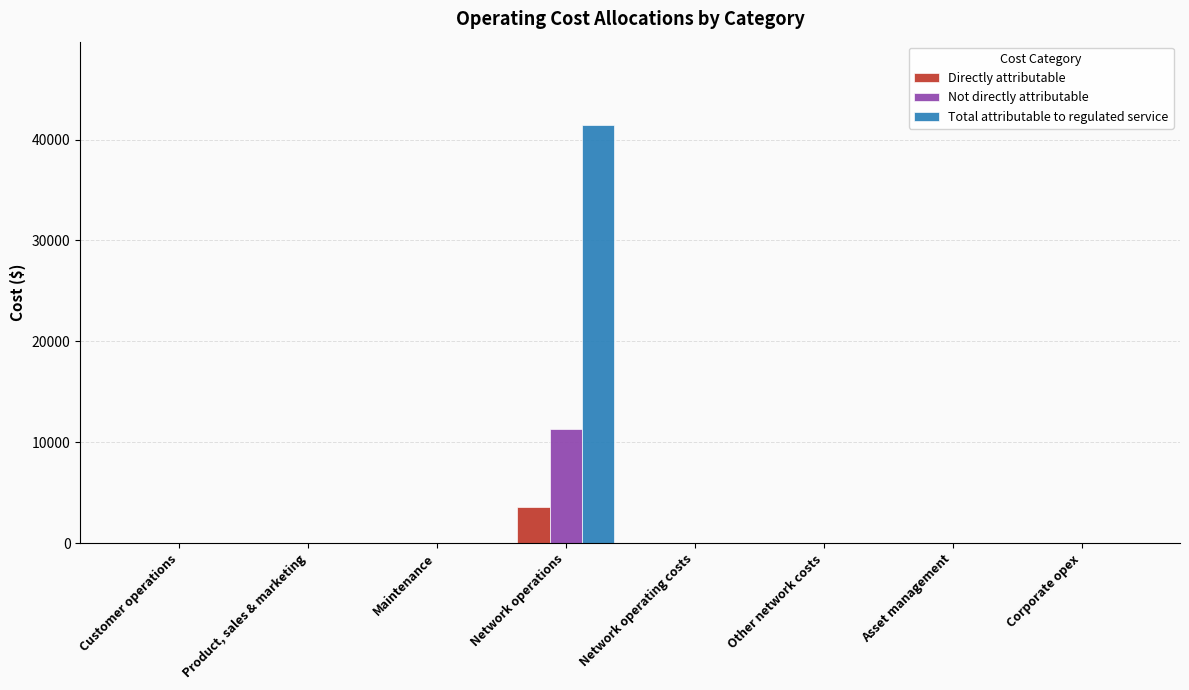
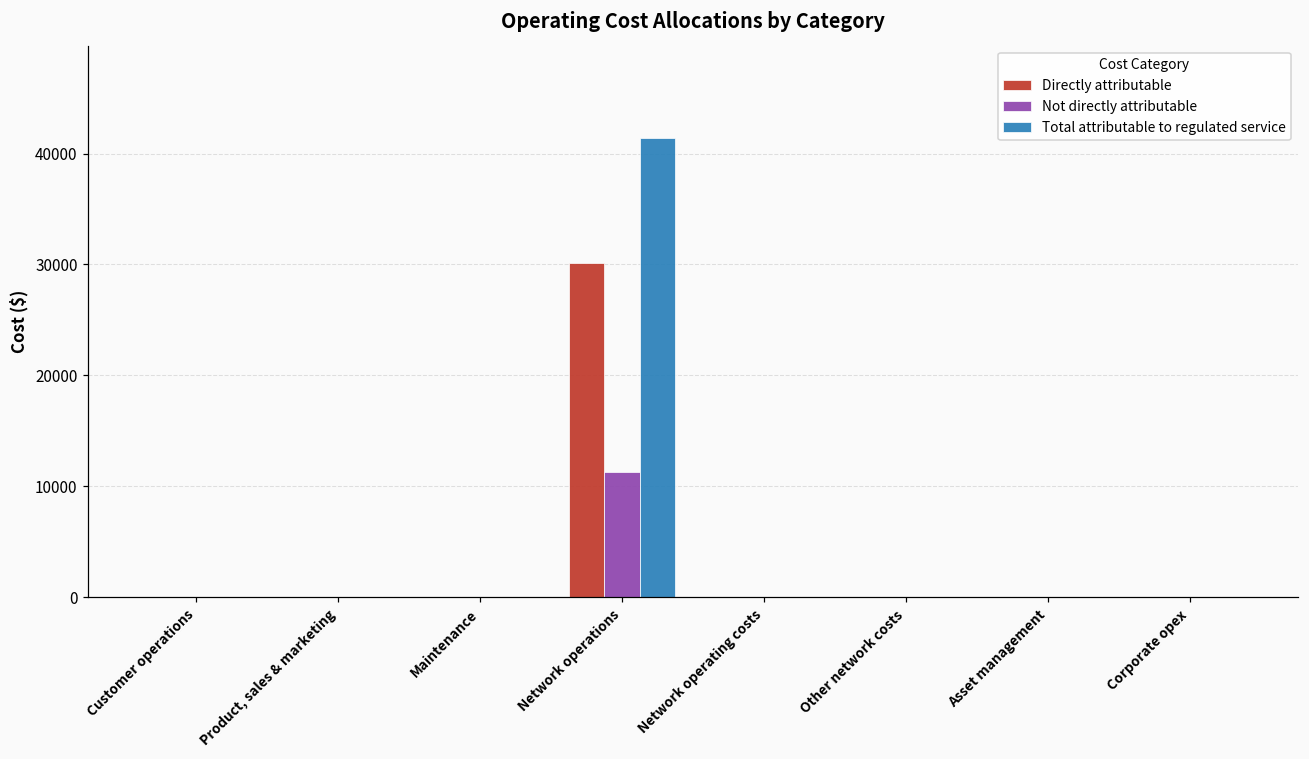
  {
    "Directly attributable": {
      "Customer operations": 0,
      "Product, sales & marketing": 0,
      "Maintenance": 0,
-     "Network operations": 3600,
+     "Network operations": 30100,
      "Network operating costs": 0,
      "Other network costs": 0,
      "Asset management": 0,
      "Corporate opex": 0
    },
    "Not directly attributable": {
      "Customer operations": 0,
      "Product, sales & marketing": 0,
      "Maintenance": 0,
      "Network operations": 11300,
      "Network operating costs": 0,
      "Other network costs": 0,
      "Asset management": 0,
      "Corporate opex": 0
    },
    "Total attributable to regulated service": {
      "Customer operations": 0,
      "Product, sales & marketing": 0,
      "Maintenance": 0,
      "Network operations": 41400,
      "Network operating costs": 0,
      "Other network costs": 0,
      "Asset management": 0,
      "Corporate opex": 0
    }
  }
